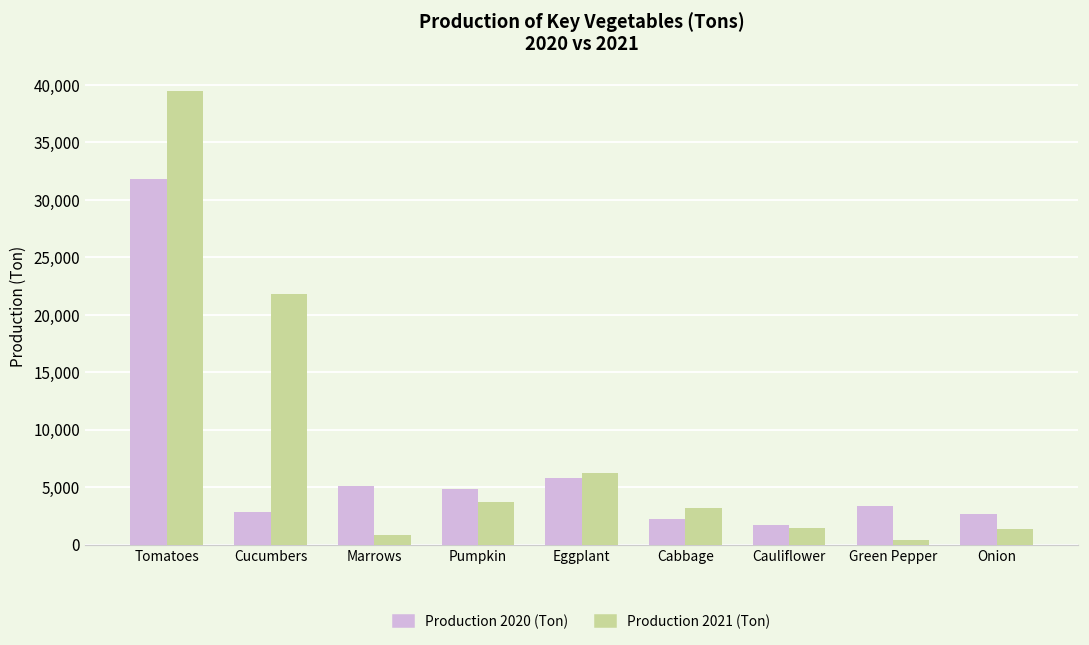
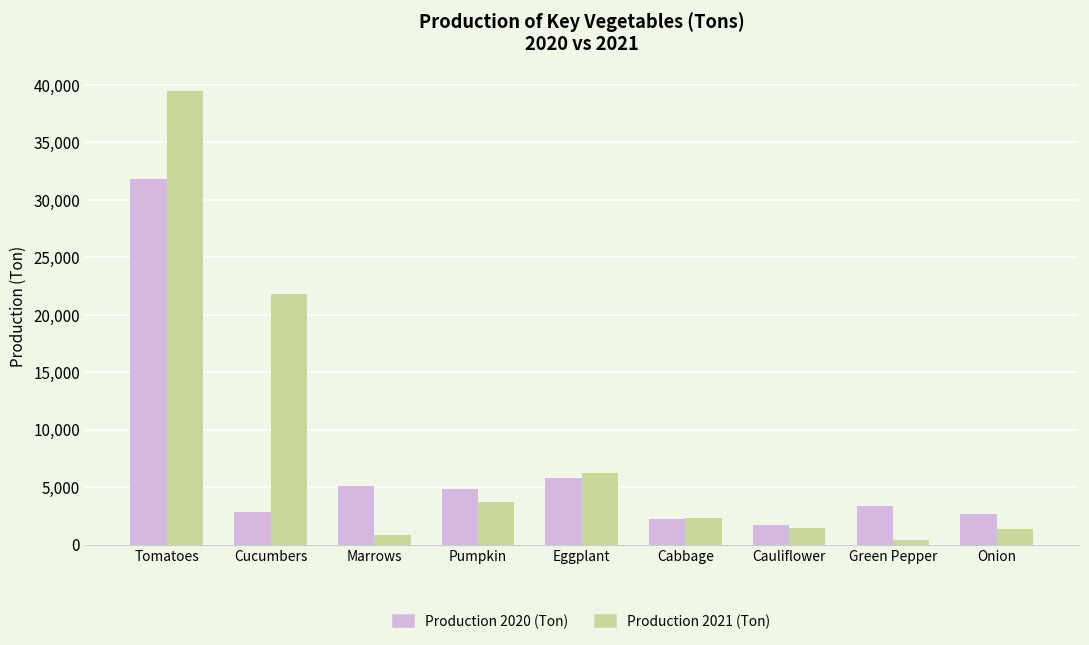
  {
    "Production 2020 (Ton)": {
      "Tomatoes": "31,800",
      "Cucumbers": "2,800",
      "Marrows": "5,100",
      "Pumpkin": "4,800",
      "Eggplant": "5,800",
      "Cabbage": "2,300",
      "Cauliflower": "1,700",
      "Green Pepper": "3,300",
      "Onion": "2,700"
    },
    "Production 2021 (Ton)": {
      "Tomatoes": "39,500",
      "Cucumbers": "21,800",
      "Marrows": "900",
      "Pumpkin": "3,700",
      "Eggplant": "6,200",
-     "Cabbage": "3,100",
+     "Cabbage": "2,300",
      "Cauliflower": "1,400",
      "Green Pepper": "400",
      "Onion": "1,400"
    }
  }
